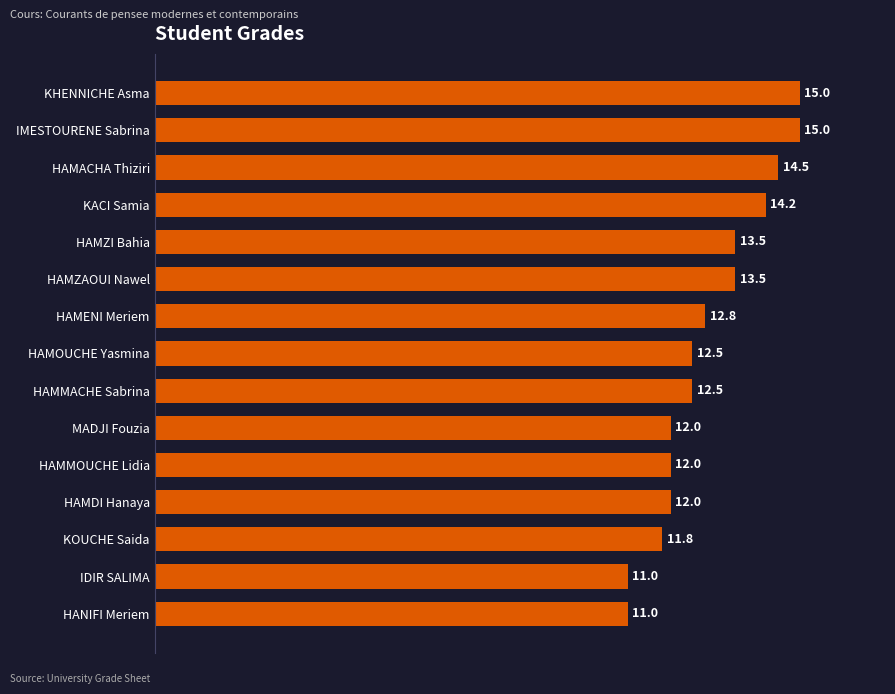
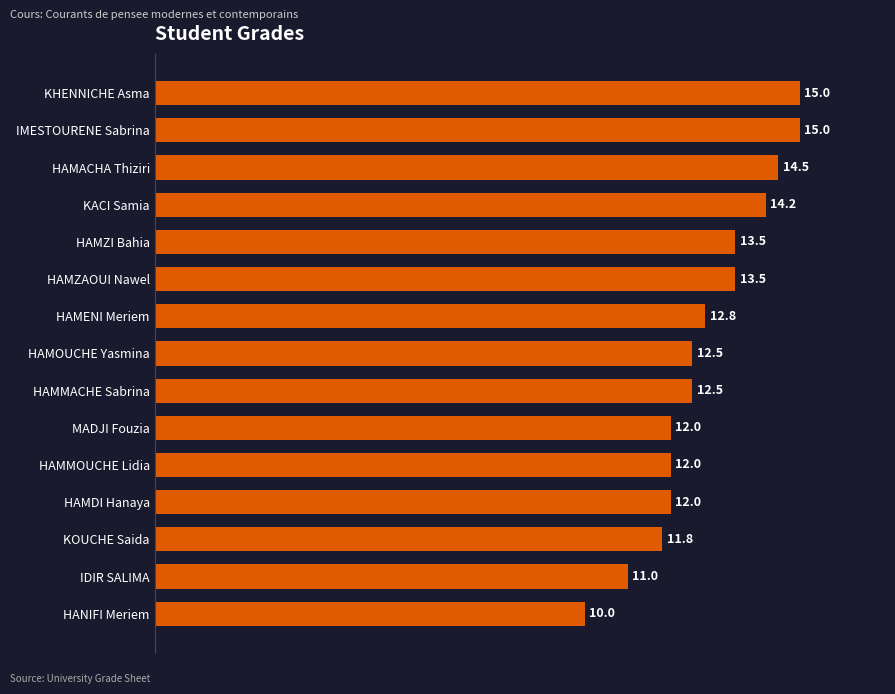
  {
    "KHENNICHE Asma": 15.0,
    "IMESTOURENE Sabrina": 15.0,
    "HAMACHA Thiziri": 14.5,
    "KACI Samia": 14.2,
    "HAMZI Bahia": 13.5,
    "HAMZAOUI Nawel": 13.5,
    "HAMENI Meriem": 12.8,
    "HAMOUCHE Yasmina": 12.5,
    "HAMMACHE Sabrina": 12.5,
    "MADJI Fouzia": 12.0,
    "HAMMOUCHE Lidia": 12.0,
    "HAMDI Hanaya": 12.0,
    "KOUCHE Saida": 11.8,
    "IDIR SALIMA": 11.0,
-   "HANIFI Meriem": 11.0
+   "HANIFI Meriem": 10.0
  }
